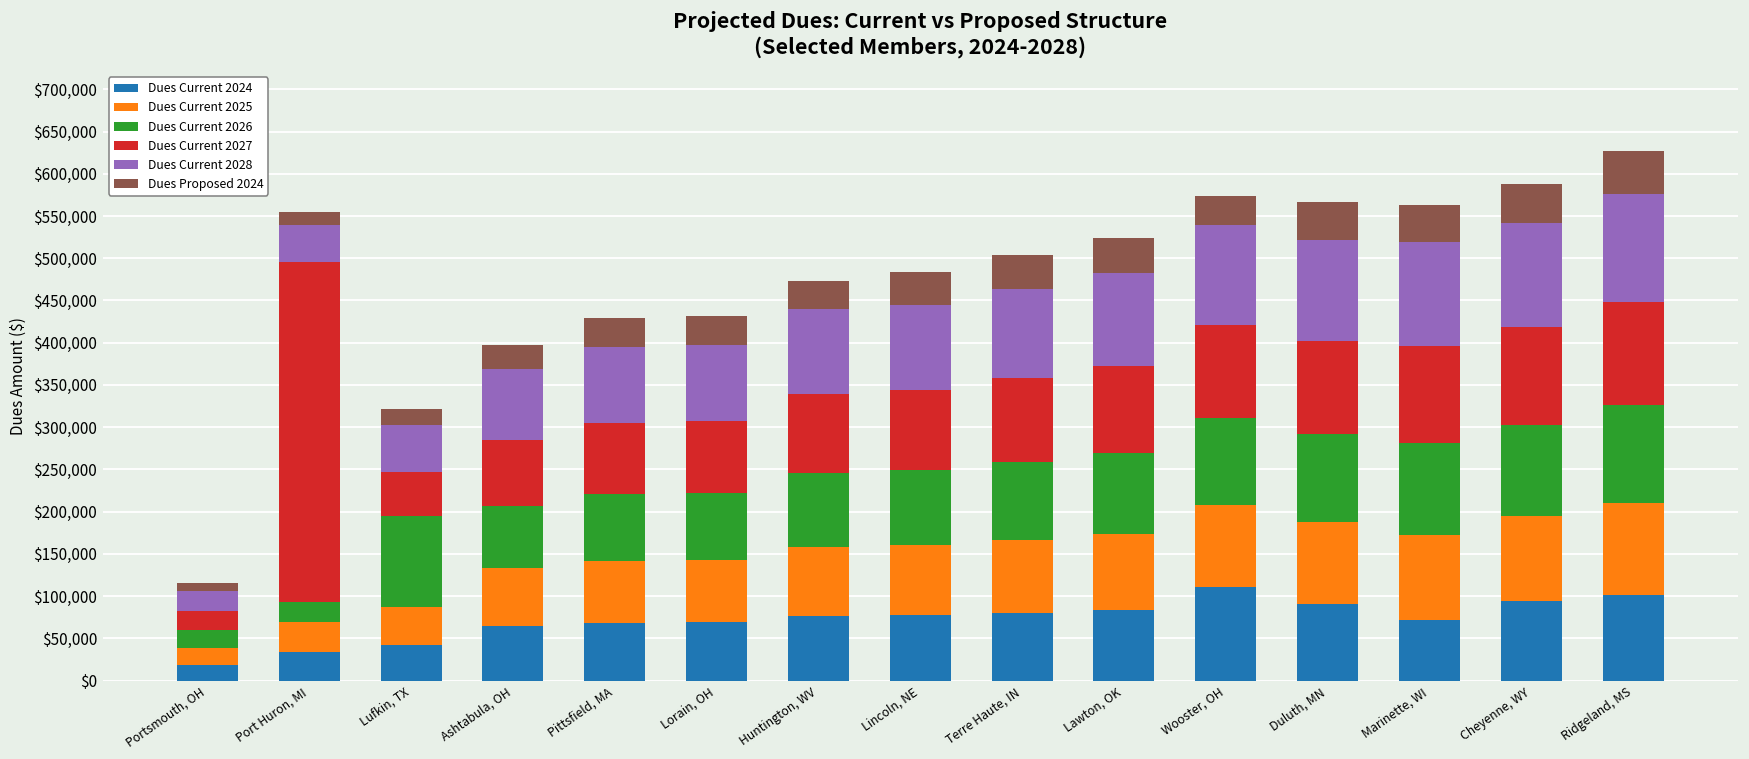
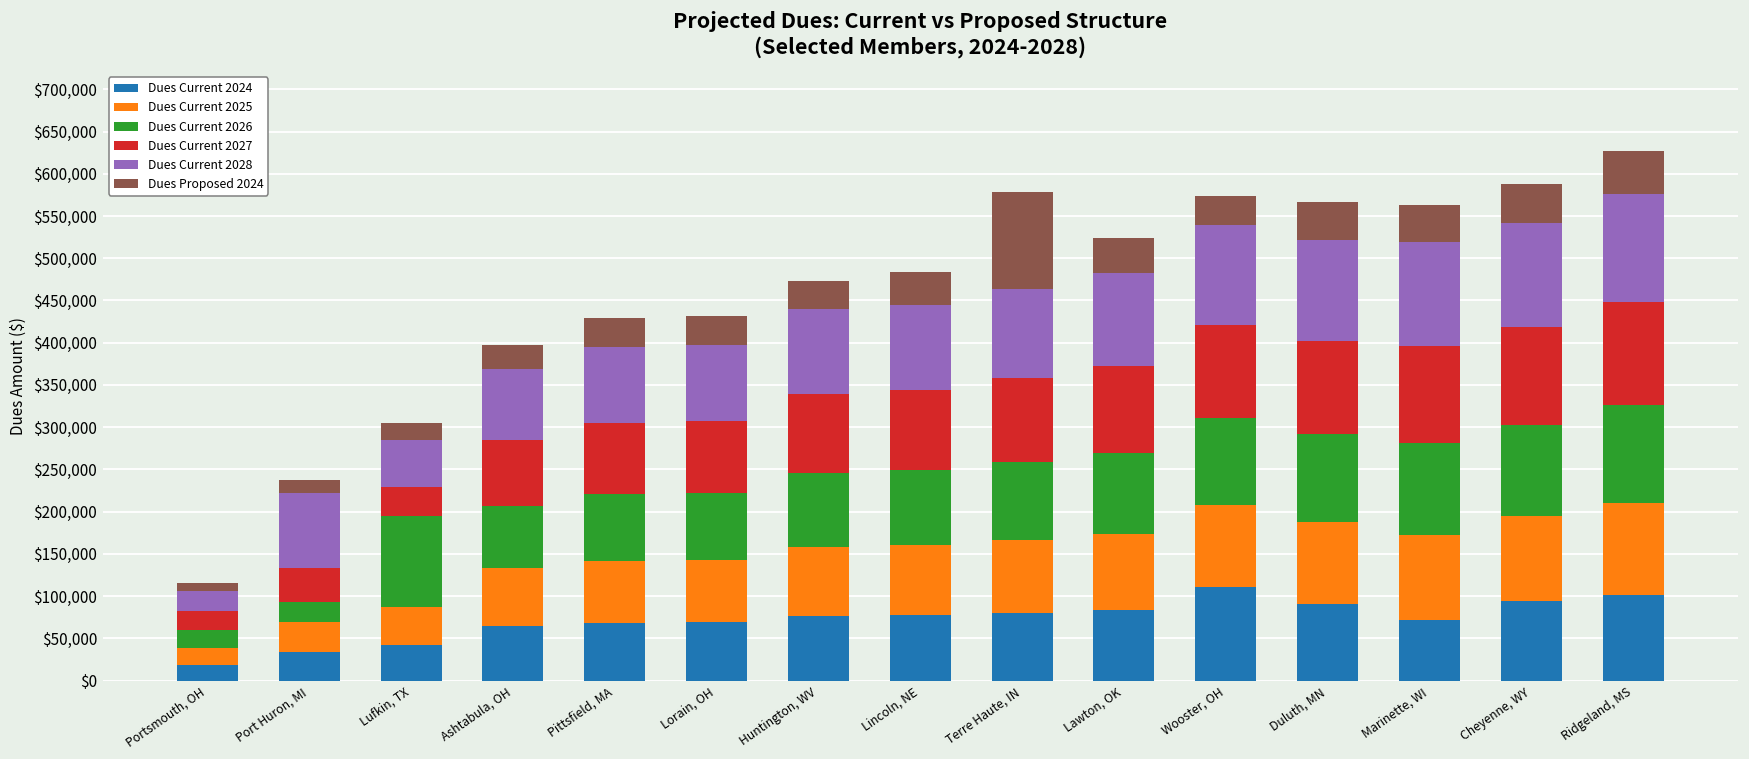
  {
    "Dues Current 2024": {
      "Portsmouth, OH": "$20,000",
      "Port Huron, MI": "$30,000",
      "Lufkin, TX": "$40,000",
      "Ashtabula, OH": "$60,000",
      "Pittsfield, MA": "$70,000",
      "Lorain, OH": "$70,000",
      "Huntington, WV": "$80,000",
      "Lincoln, NE": "$80,000",
      "Terre Haute, IN": "$80,000",
      "Lawton, OK": "$80,000",
      "Wooster, OH": "$110,000",
      "Duluth, MN": "$90,000",
      "Marinette, WI": "$70,000",
      "Cheyenne, WY": "$90,000",
      "Ridgeland, MS": "$100,000"
    },
    "Dues Current 2025": {
      "Portsmouth, OH": "$20,000",
      "Port Huron, MI": "$40,000",
      "Lufkin, TX": "$50,000",
      "Ashtabula, OH": "$70,000",
      "Pittsfield, MA": "$70,000",
      "Lorain, OH": "$70,000",
      "Huntington, WV": "$80,000",
      "Lincoln, NE": "$80,000",
      "Terre Haute, IN": "$90,000",
      "Lawton, OK": "$90,000",
      "Wooster, OH": "$100,000",
      "Duluth, MN": "$100,000",
      "Marinette, WI": "$100,000",
      "Cheyenne, WY": "$100,000",
      "Ridgeland, MS": "$110,000"
    },
    "Dues Current 2026": {
      "Portsmouth, OH": "$20,000",
      "Port Huron, MI": "$20,000",
      "Lufkin, TX": "$110,000",
      "Ashtabula, OH": "$70,000",
      "Pittsfield, MA": "$80,000",
      "Lorain, OH": "$80,000",
      "Huntington, WV": "$90,000",
      "Lincoln, NE": "$90,000",
      "Terre Haute, IN": "$90,000",
      "Lawton, OK": "$100,000",
      "Wooster, OH": "$100,000",
      "Duluth, MN": "$100,000",
      "Marinette, WI": "$110,000",
      "Cheyenne, WY": "$110,000",
      "Ridgeland, MS": "$120,000"
    },
    "Dues Current 2027": {
      "Portsmouth, OH": "$20,000",
-     "Port Huron, MI": "$400,000",
-     "Lufkin, TX": "$50,000",
+     "Port Huron, MI": "$40,000",
+     "Lufkin, TX": "$30,000",
      "Ashtabula, OH": "$80,000",
      "Pittsfield, MA": "$80,000",
      "Lorain, OH": "$80,000",
      "Huntington, WV": "$90,000",
      "Lincoln, NE": "$90,000",
      "Terre Haute, IN": "$100,000",
      "Lawton, OK": "$100,000",
      "Wooster, OH": "$110,000",
      "Duluth, MN": "$110,000",
      "Marinette, WI": "$120,000",
      "Cheyenne, WY": "$120,000",
      "Ridgeland, MS": "$120,000"
    },
    "Dues Current 2028": {
      "Portsmouth, OH": "$20,000",
-     "Port Huron, MI": "$40,000",
+     "Port Huron, MI": "$90,000",
      "Lufkin, TX": "$60,000",
      "Ashtabula, OH": "$80,000",
      "Pittsfield, MA": "$90,000",
      "Lorain, OH": "$90,000",
      "Huntington, WV": "$100,000",
      "Lincoln, NE": "$100,000",
      "Terre Haute, IN": "$110,000",
      "Lawton, OK": "$110,000",
      "Wooster, OH": "$120,000",
      "Duluth, MN": "$120,000",
      "Marinette, WI": "$120,000",
      "Cheyenne, WY": "$120,000",
      "Ridgeland, MS": "$130,000"
    },
    "Dues Proposed 2024": {
      "Portsmouth, OH": "$10,000",
      "Port Huron, MI": "$20,000",
      "Lufkin, TX": "$20,000",
      "Ashtabula, OH": "$30,000",
      "Pittsfield, MA": "$30,000",
      "Lorain, OH": "$30,000",
      "Huntington, WV": "$30,000",
      "Lincoln, NE": "$40,000",
-     "Terre Haute, IN": "$40,000",
+     "Terre Haute, IN": "$110,000",
      "Lawton, OK": "$40,000",
      "Wooster, OH": "$30,000",
      "Duluth, MN": "$50,000",
      "Marinette, WI": "$40,000",
      "Cheyenne, WY": "$50,000",
      "Ridgeland, MS": "$50,000"
    }
  }
